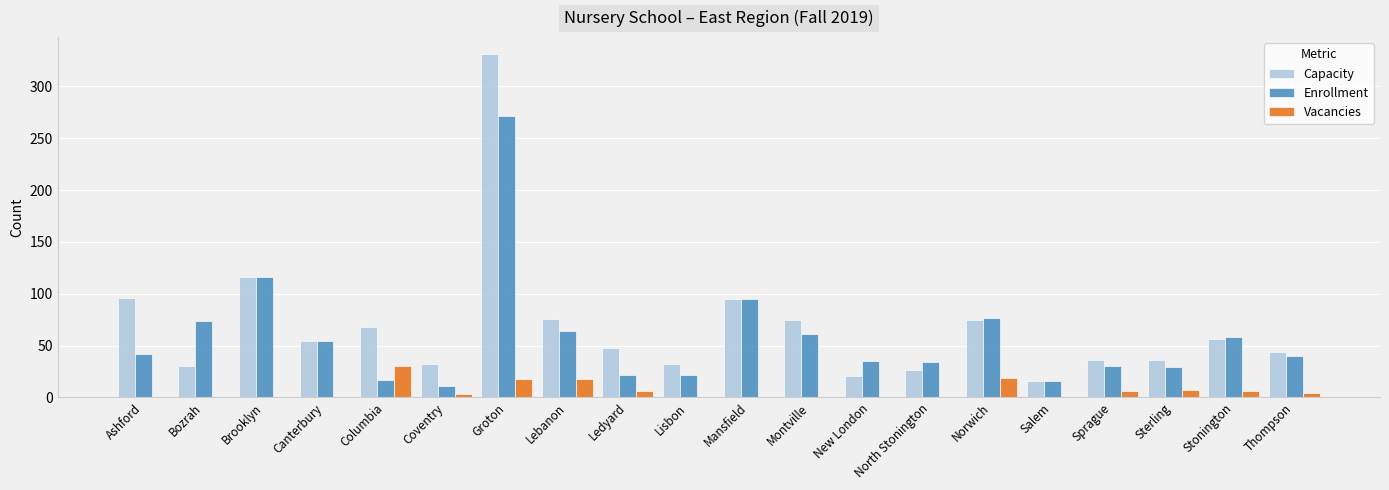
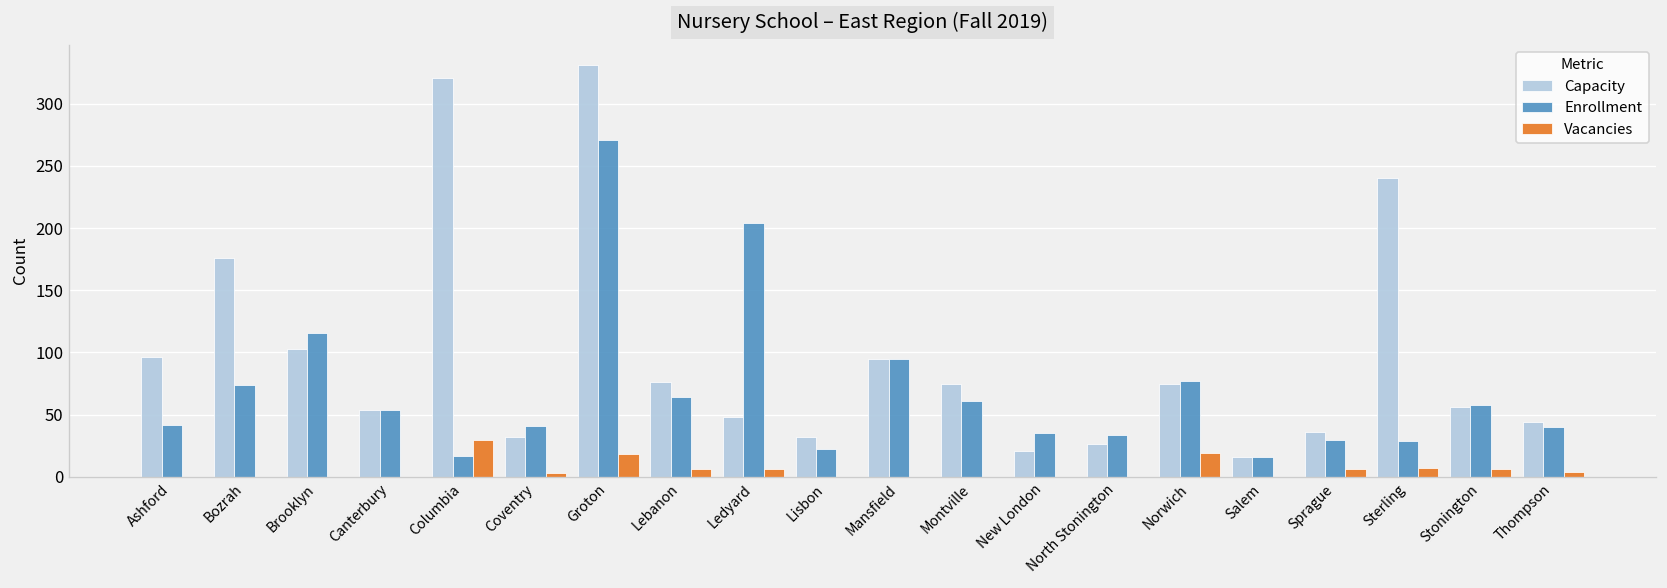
  {
    "Capacity": {
      "Ashford": 96,
-     "Bozrah": 30,
-     "Brooklyn": 116,
+     "Bozrah": 176,
+     "Brooklyn": 103,
      "Canterbury": 54,
-     "Columbia": 68,
+     "Columbia": 321,
      "Coventry": 32,
      "Groton": 331,
      "Lebanon": 76,
      "Ledyard": 48,
      "Lisbon": 32,
      "Mansfield": 95,
      "Montville": 75,
      "New London": 21,
      "North Stonington": 26,
      "Norwich": 75,
      "Salem": 16,
      "Sprague": 36,
-     "Sterling": 36,
+     "Sterling": 240,
      "Stonington": 56,
      "Thompson": 44
    },
    "Enrollment": {
      "Ashford": 42,
      "Bozrah": 74,
      "Brooklyn": 116,
      "Canterbury": 54,
      "Columbia": 17,
-     "Coventry": 11,
+     "Coventry": 41,
      "Groton": 271,
      "Lebanon": 64,
-     "Ledyard": 22,
+     "Ledyard": 204,
      "Lisbon": 22,
      "Mansfield": 95,
      "Montville": 61,
      "New London": 35,
      "North Stonington": 34,
      "Norwich": 77,
      "Salem": 16,
      "Sprague": 30,
      "Sterling": 29,
      "Stonington": 58,
      "Thompson": 40
    },
    "Vacancies": {
      "Ashford": 0,
      "Bozrah": 0,
      "Brooklyn": 0,
      "Canterbury": 0,
      "Columbia": 30,
      "Coventry": 3,
      "Groton": 18,
-     "Lebanon": 18,
+     "Lebanon": 6,
      "Ledyard": 6,
      "Lisbon": 0,
      "Mansfield": 0,
      "Montville": 0,
      "New London": 0,
      "North Stonington": 0,
      "Norwich": 19,
      "Salem": 0,
      "Sprague": 6,
      "Sterling": 7,
      "Stonington": 6,
      "Thompson": 4
    }
  }
